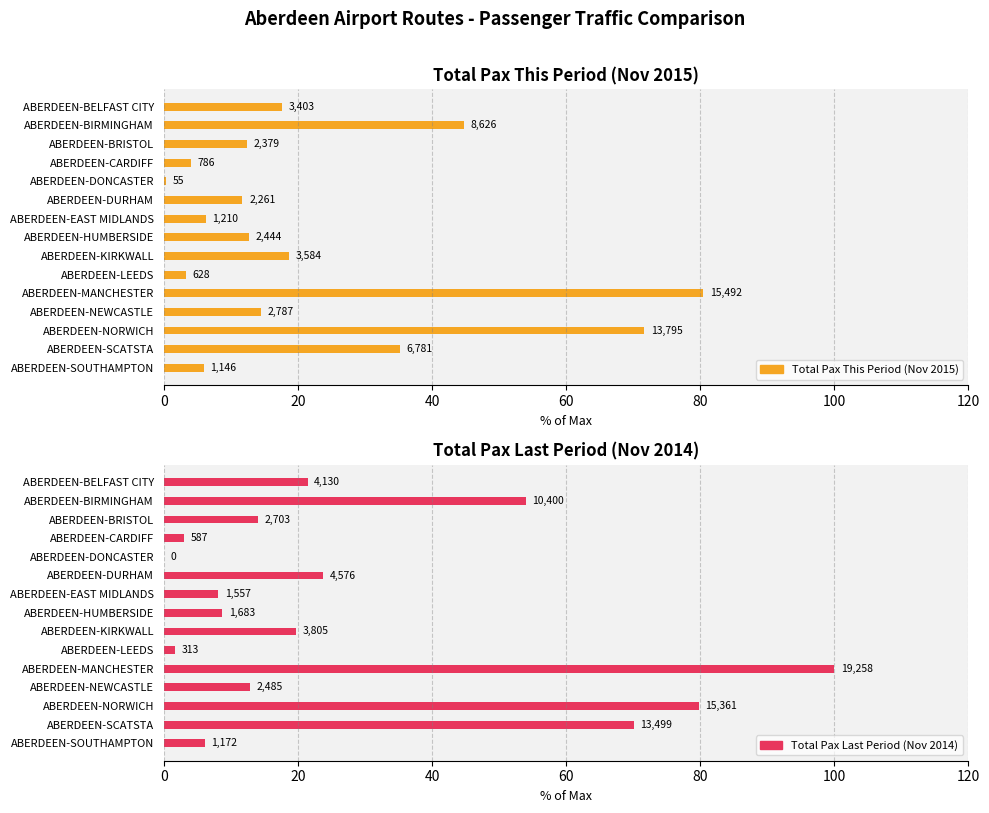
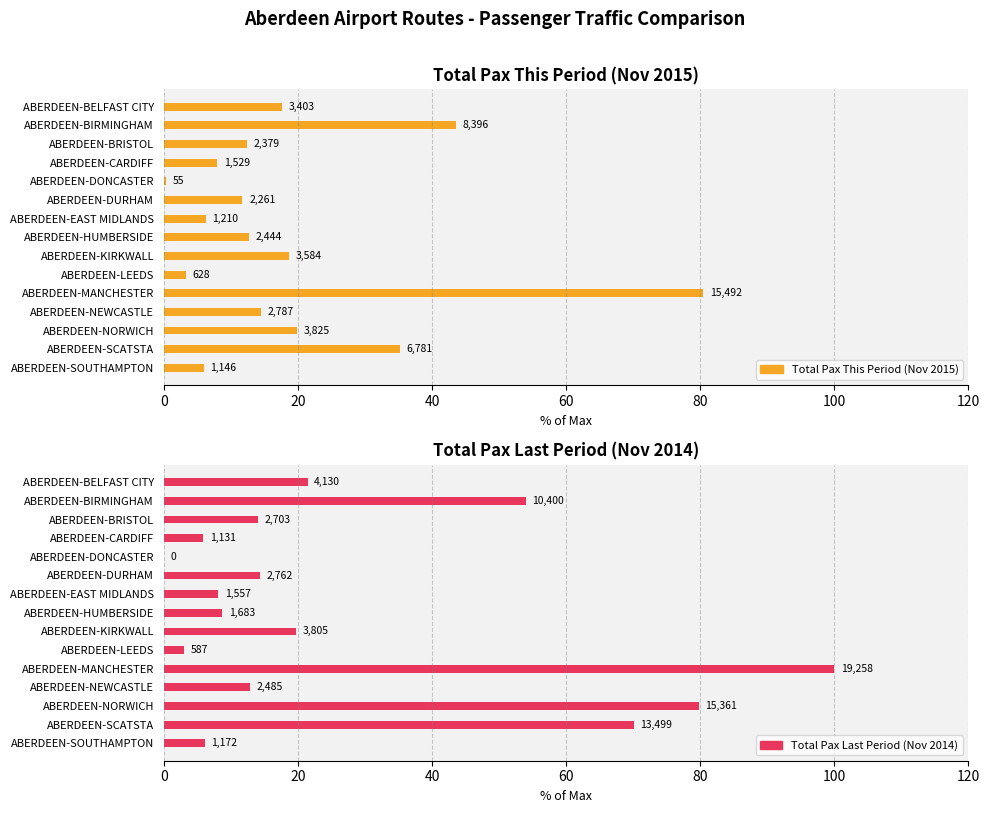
  {
    "Total Pax This Period (Nov 2015)": {
-     "ABERDEEN-BIRMINGHAM": "8,626",
-     "ABERDEEN-CARDIFF": "786",
-     "ABERDEEN-NORWICH": "13,795"
+     "ABERDEEN-BIRMINGHAM": "8,396",
+     "ABERDEEN-CARDIFF": "1,529",
+     "ABERDEEN-NORWICH": "3,825"
    },
    "Total Pax Last Period (Nov 2014)": {
-     "ABERDEEN-CARDIFF": "587",
+     "ABERDEEN-CARDIFF": "1,131",
      "ABERDEEN-DONCASTER": "0",
-     "ABERDEEN-DURHAM": "4,576",
-     "ABERDEEN-LEEDS": "313"
+     "ABERDEEN-DURHAM": "2,762",
+     "ABERDEEN-LEEDS": "587"
    }
  }
